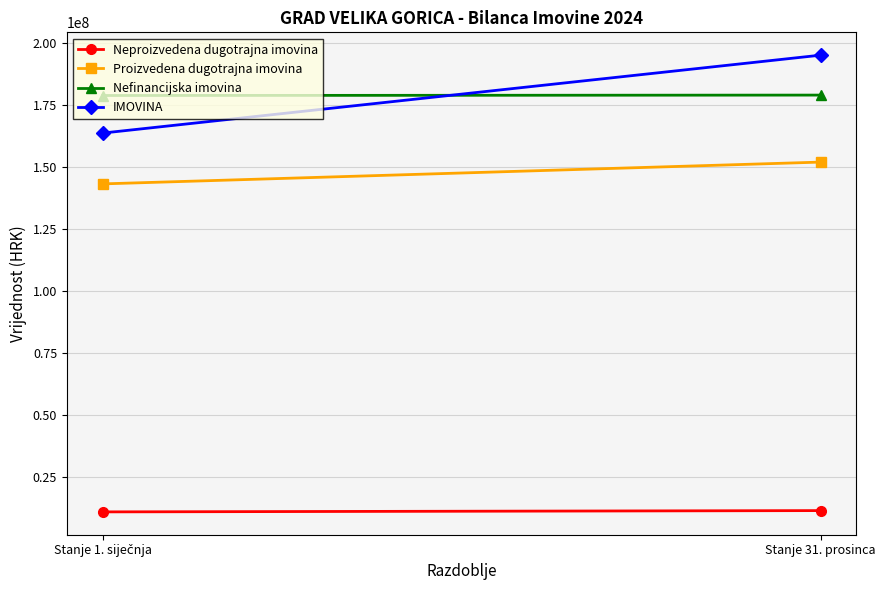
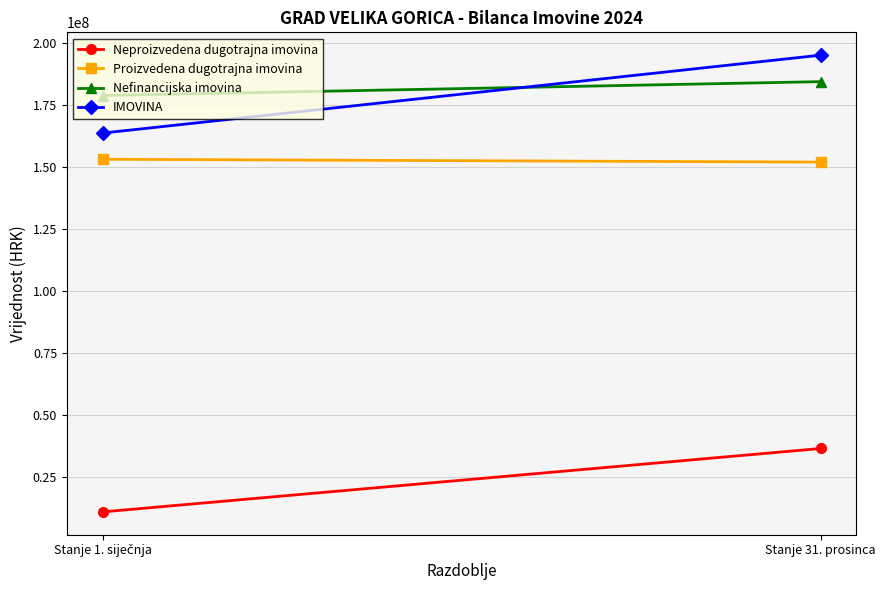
  {
    "Neproizvedena dugotrajna imovina": {
      "Stanje 1. siječnja": 11000000,
-     "Stanje 31. prosinca": 11000000
+     "Stanje 31. prosinca": 36000000
    },
    "Proizvedena dugotrajna imovina": {
-     "Stanje 1. siječnja": 143000000,
+     "Stanje 1. siječnja": 153000000,
      "Stanje 31. prosinca": 152000000
    },
    "Nefinancijska imovina": {
-     "Stanje 31. prosinca": 179000000
+     "Stanje 31. prosinca": 185000000
    },
    "IMOVINA": {
      "Stanje 1. siječnja": 164000000,
      "Stanje 31. prosinca": 195000000
    }
  }
